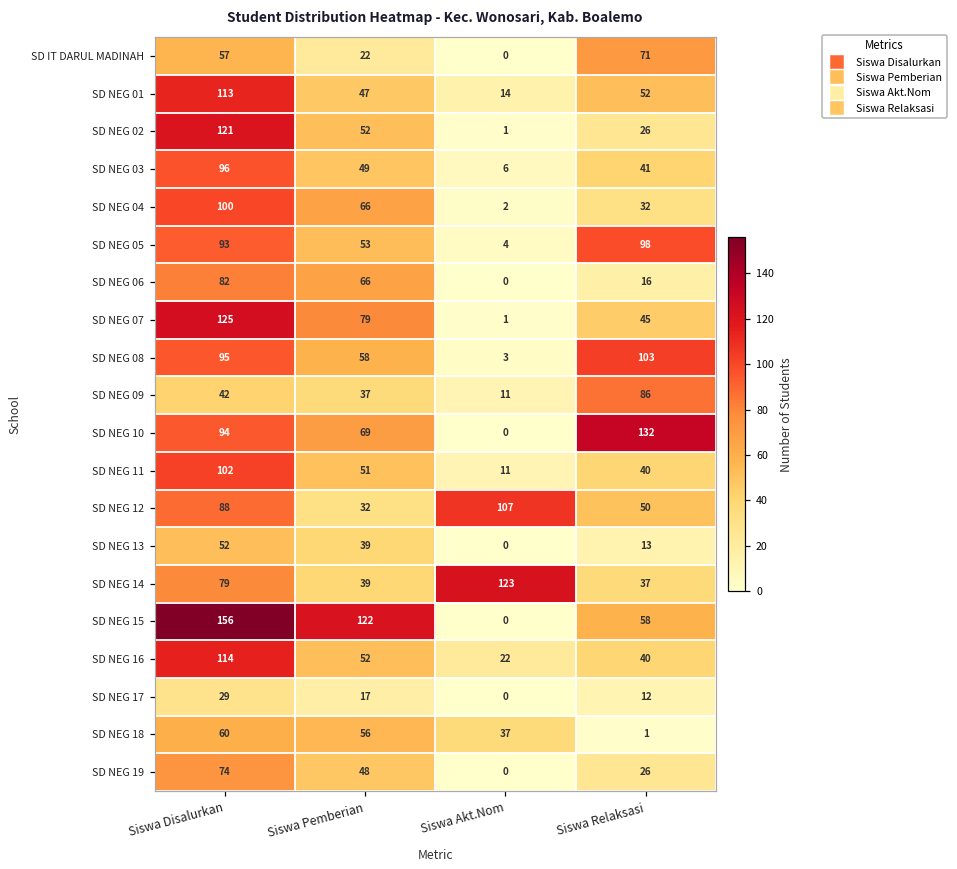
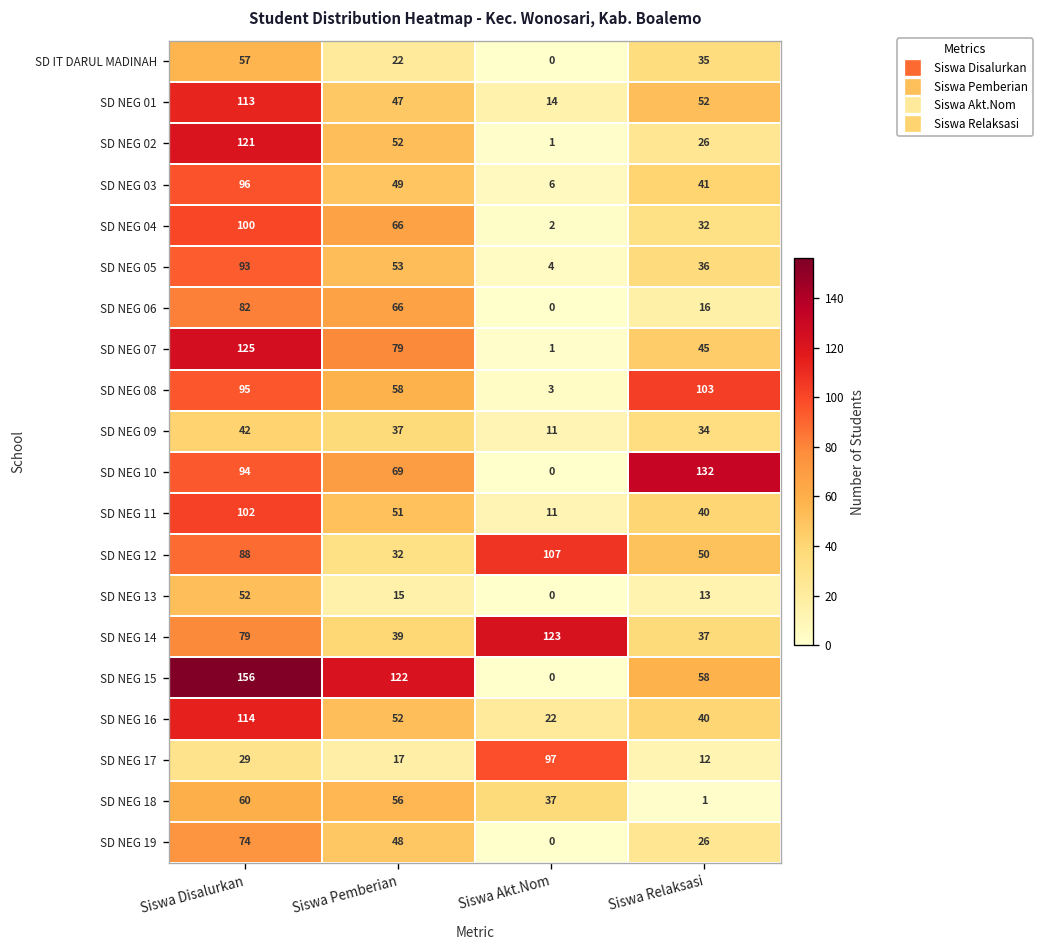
  {
    "SD IT DARUL MADINAH": {
      "Siswa Disalurkan": 57,
      "Siswa Pemberian": 22,
      "Siswa Akt.Nom": 0,
-     "Siswa Relaksasi": 71
+     "Siswa Relaksasi": 35
    },
    "SD NEG 01": {
      "Siswa Disalurkan": 113,
      "Siswa Pemberian": 47,
      "Siswa Akt.Nom": 14,
      "Siswa Relaksasi": 52
    },
    "SD NEG 02": {
      "Siswa Disalurkan": 121,
      "Siswa Pemberian": 52,
      "Siswa Akt.Nom": 1,
      "Siswa Relaksasi": 26
    },
    "SD NEG 03": {
      "Siswa Disalurkan": 96,
      "Siswa Pemberian": 49,
      "Siswa Akt.Nom": 6,
      "Siswa Relaksasi": 41
    },
    "SD NEG 04": {
      "Siswa Disalurkan": 100,
      "Siswa Pemberian": 66,
      "Siswa Akt.Nom": 2,
      "Siswa Relaksasi": 32
    },
    "SD NEG 05": {
      "Siswa Disalurkan": 93,
      "Siswa Pemberian": 53,
      "Siswa Akt.Nom": 4,
-     "Siswa Relaksasi": 98
+     "Siswa Relaksasi": 36
    },
    "SD NEG 06": {
      "Siswa Disalurkan": 82,
      "Siswa Pemberian": 66,
      "Siswa Akt.Nom": 0,
      "Siswa Relaksasi": 16
    },
    "SD NEG 07": {
      "Siswa Disalurkan": 125,
      "Siswa Pemberian": 79,
      "Siswa Akt.Nom": 1,
      "Siswa Relaksasi": 45
    },
    "SD NEG 08": {
      "Siswa Disalurkan": 95,
      "Siswa Pemberian": 58,
      "Siswa Akt.Nom": 3,
      "Siswa Relaksasi": 103
    },
    "SD NEG 09": {
      "Siswa Disalurkan": 42,
      "Siswa Pemberian": 37,
      "Siswa Akt.Nom": 11,
-     "Siswa Relaksasi": 86
+     "Siswa Relaksasi": 34
    },
    "SD NEG 10": {
      "Siswa Disalurkan": 94,
      "Siswa Pemberian": 69,
      "Siswa Akt.Nom": 0,
      "Siswa Relaksasi": 132
    },
    "SD NEG 11": {
      "Siswa Disalurkan": 102,
      "Siswa Pemberian": 51,
      "Siswa Akt.Nom": 11,
      "Siswa Relaksasi": 40
    },
    "SD NEG 12": {
      "Siswa Disalurkan": 88,
      "Siswa Pemberian": 32,
      "Siswa Akt.Nom": 107,
      "Siswa Relaksasi": 50
    },
    "SD NEG 13": {
      "Siswa Disalurkan": 52,
-     "Siswa Pemberian": 39,
+     "Siswa Pemberian": 15,
      "Siswa Akt.Nom": 0,
      "Siswa Relaksasi": 13
    },
    "SD NEG 14": {
      "Siswa Disalurkan": 79,
      "Siswa Pemberian": 39,
      "Siswa Akt.Nom": 123,
      "Siswa Relaksasi": 37
    },
    "SD NEG 15": {
      "Siswa Disalurkan": 156,
      "Siswa Pemberian": 122,
      "Siswa Akt.Nom": 0,
      "Siswa Relaksasi": 58
    },
    "SD NEG 16": {
      "Siswa Disalurkan": 114,
      "Siswa Pemberian": 52,
      "Siswa Akt.Nom": 22,
      "Siswa Relaksasi": 40
    },
    "SD NEG 17": {
      "Siswa Disalurkan": 29,
      "Siswa Pemberian": 17,
-     "Siswa Akt.Nom": 0,
+     "Siswa Akt.Nom": 97,
      "Siswa Relaksasi": 12
    },
    "SD NEG 18": {
      "Siswa Disalurkan": 60,
      "Siswa Pemberian": 56,
      "Siswa Akt.Nom": 37,
      "Siswa Relaksasi": 1
    },
    "SD NEG 19": {
      "Siswa Disalurkan": 74,
      "Siswa Pemberian": 48,
      "Siswa Akt.Nom": 0,
      "Siswa Relaksasi": 26
    }
  }
